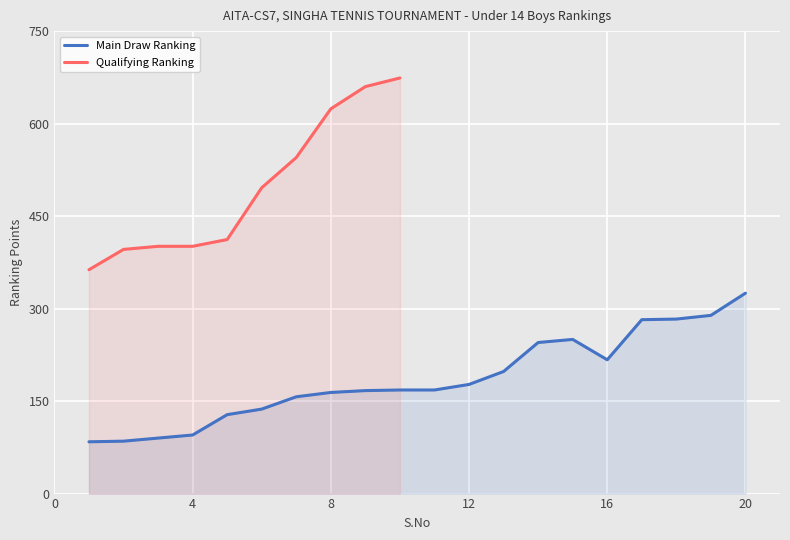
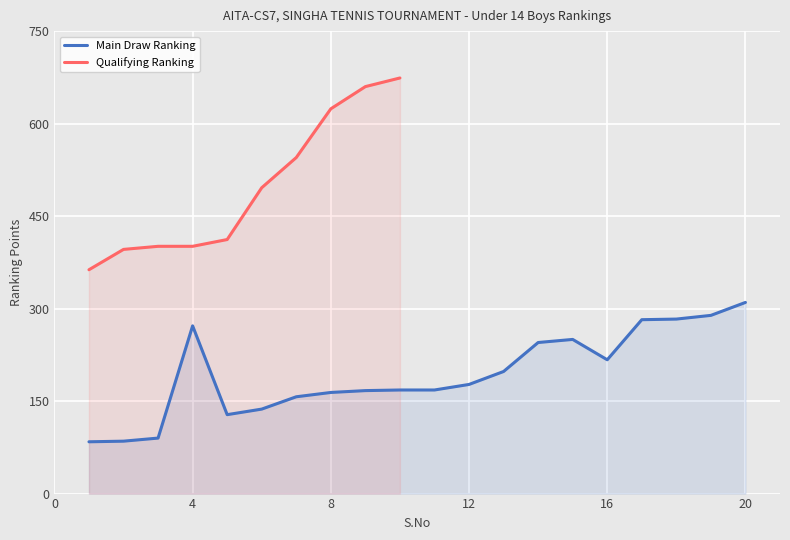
  {
    "Main Draw Ranking": {
-     "4": 100,
+     "4": 270,
      "8": 160,
      "12": 180,
      "16": 220,
-     "20": 330
+     "20": 310
    },
    "Qualifying Ranking": {
      "4": 400,
      "8": 620
    }
  }
